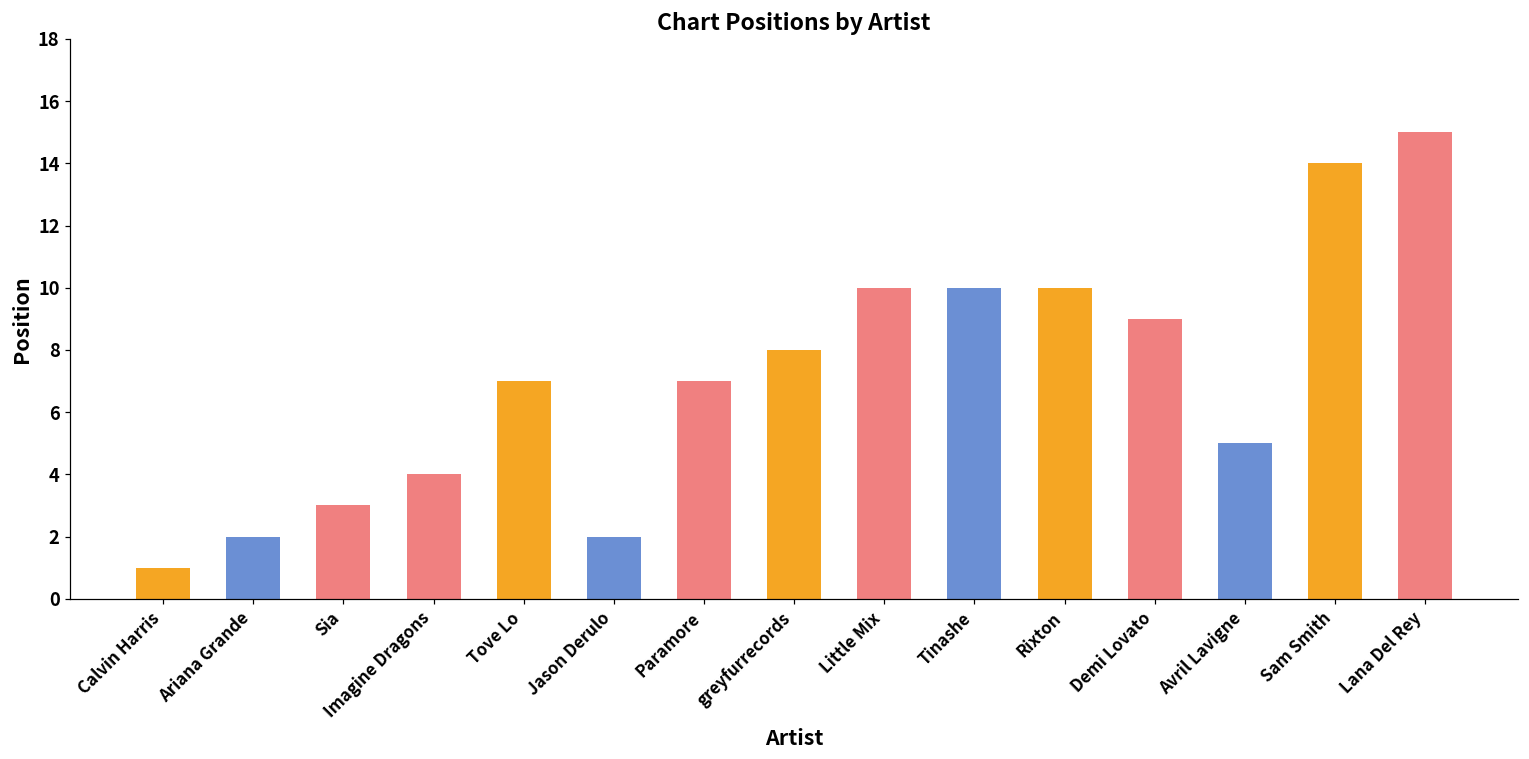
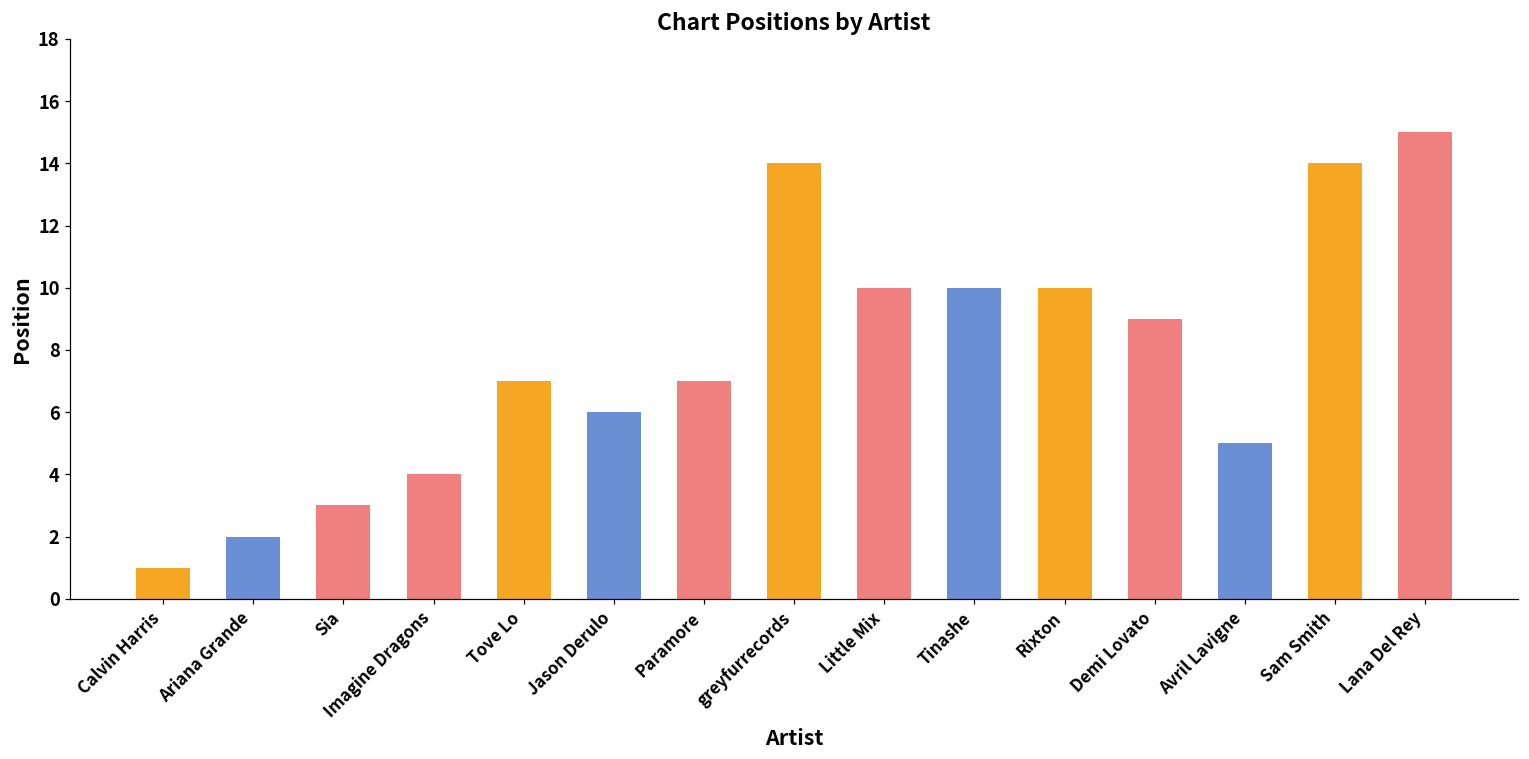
  {
    "Calvin Harris": 1,
    "Ariana Grande": 2,
    "Sia": 3,
    "Imagine Dragons": 4,
    "Tove Lo": 7,
-   "Jason Derulo": 2,
+   "Jason Derulo": 6,
    "Paramore": 7,
-   "greyfurrecords": 8,
+   "greyfurrecords": 14,
    "Little Mix": 10,
    "Tinashe": 10,
    "Rixton": 10,
    "Demi Lovato": 9,
    "Avril Lavigne": 5,
    "Sam Smith": 14,
    "Lana Del Rey": 15
  }
